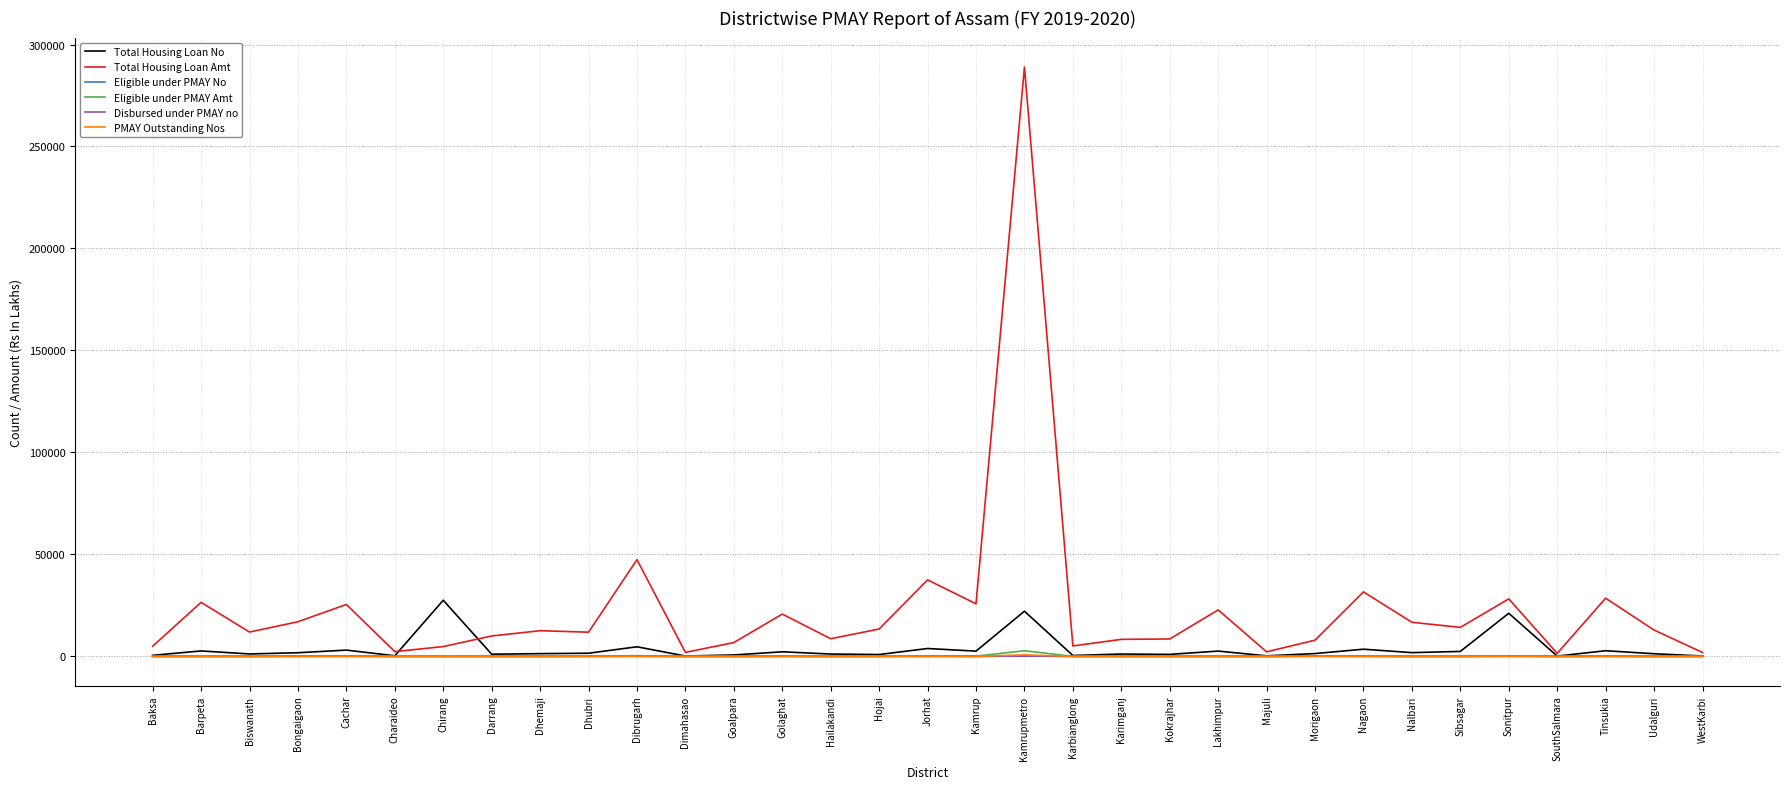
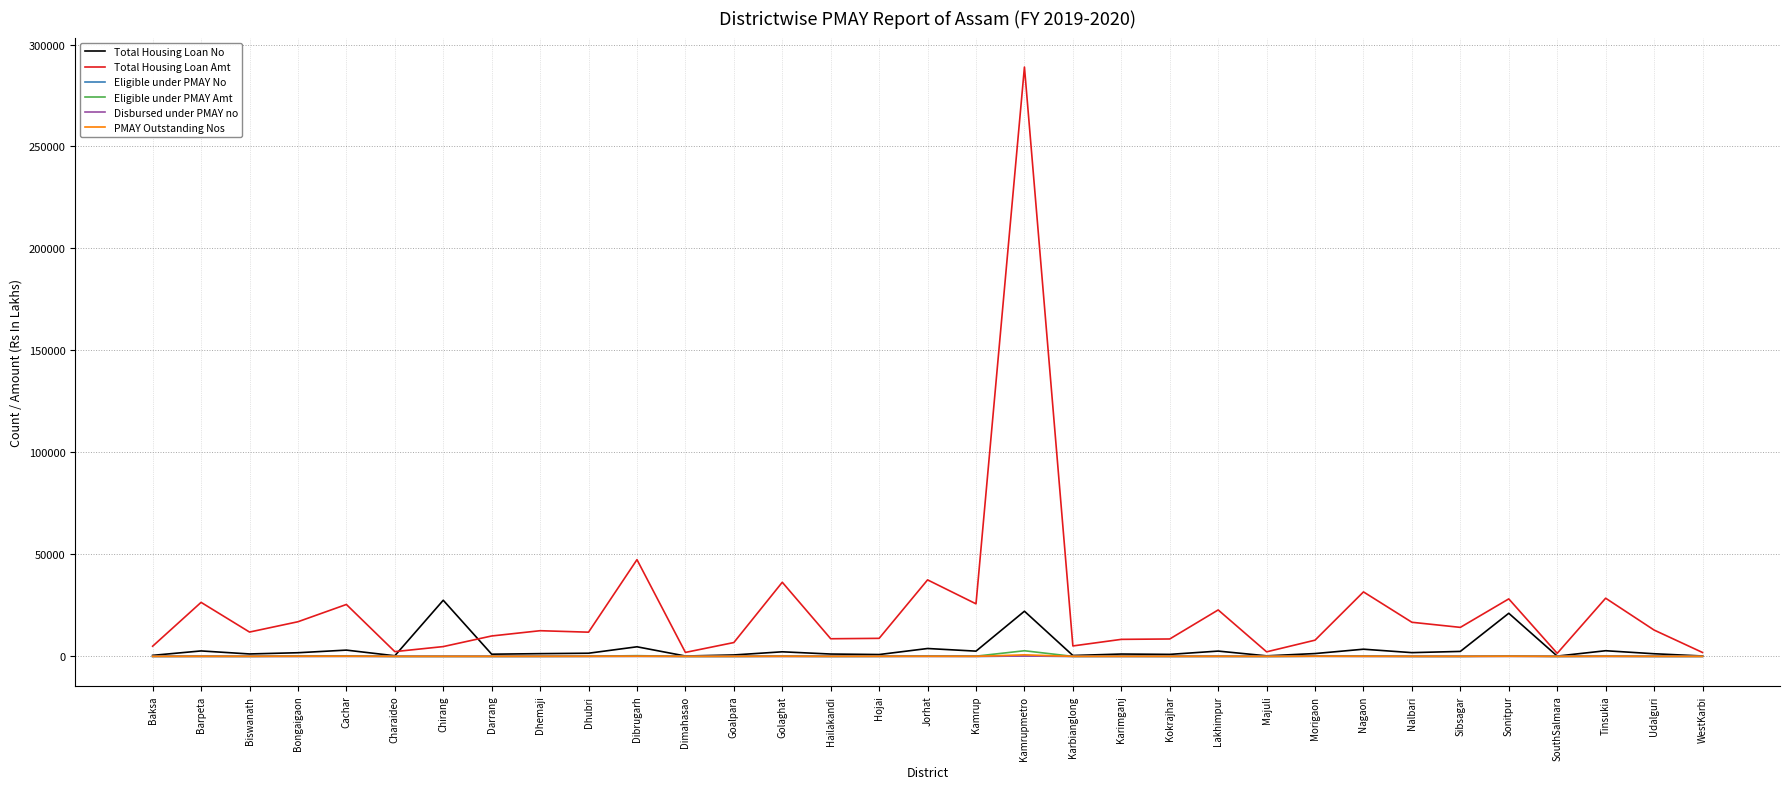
  {
    "Total Housing Loan No": {
      "Barpeta": 3000,
      "Bongaigaon": 2000,
      "Cachar": 3000,
      "Chirang": 28000,
      "Dhemaji": 1000,
      "Dhubri": 2000,
      "Dibrugarh": 5000,
      "Golaghat": 2000,
      "Jorhat": 4000,
      "Kamrup": 3000,
      "Kamrupmetro": 22000,
      "Lakhimpur": 3000,
      "Nagaon": 4000,
      "Nalbari": 2000,
      "Sibsagar": 2000,
      "Sonitpur": 21000,
      "Tinsukia": 3000,
      "Udalguri": 1000
    },
    "Total Housing Loan Amt": {
      "Baksa": 5000,
      "Barpeta": 26000,
      "Biswanath": 12000,
      "Bongaigaon": 17000,
      "Cachar": 25000,
      "Charaideo": 2000,
      "Chirang": 5000,
      "Darrang": 10000,
      "Dhemaji": 13000,
      "Dhubri": 12000,
      "Dibrugarh": 47000,
      "Dimahasao": 2000,
      "Goalpara": 7000,
-     "Golaghat": 21000,
+     "Golaghat": 36000,
      "Hailakandi": 9000,
-     "Hojai": 13000,
+     "Hojai": 9000,
      "Jorhat": 38000,
      "Kamrup": 26000,
      "Kamrupmetro": 289000,
      "Karbianglong": 5000,
      "Karimganj": 8000,
      "Kokrajhar": 9000,
      "Lakhimpur": 23000,
      "Majuli": 2000,
      "Morigaon": 8000,
      "Nagaon": 32000,
      "Nalbari": 17000,
      "Sibsagar": 14000,
      "Sonitpur": 28000,
      "SouthSalmara": 1000,
      "Tinsukia": 29000,
      "Udalguri": 13000,
      "WestKarbi": 2000
    },
    "Eligible under PMAY Amt": {
      "Kamrupmetro": 3000
    }
  }
